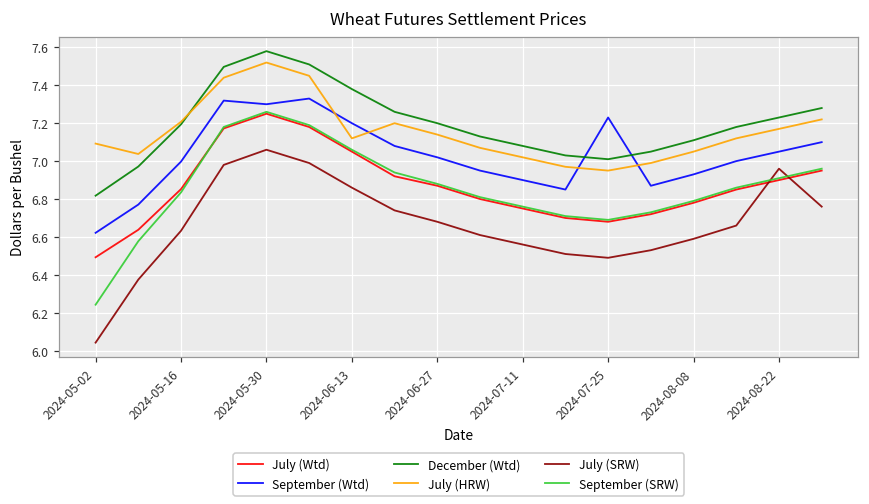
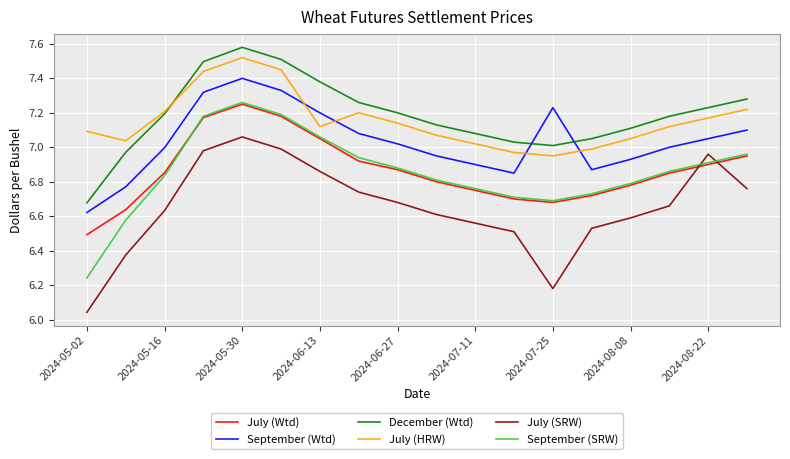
  {
    "July (Wtd)": {
      "2024-05-02": 6.49,
      "2024-05-16": 6.85
    },
    "September (Wtd)": {
      "2024-05-02": 6.62,
      "2024-05-16": 7.0,
-     "2024-05-30": 7.3,
+     "2024-05-30": 7.4,
      "2024-06-13": 7.2,
      "2024-06-27": 7.02,
      "2024-07-11": 6.9,
      "2024-07-25": 7.23,
      "2024-08-08": 6.93,
      "2024-08-22": 7.05
    },
    "December (Wtd)": {
-     "2024-05-02": 6.82,
+     "2024-05-02": 6.68,
      "2024-05-30": 7.58,
      "2024-06-13": 7.38,
      "2024-06-27": 7.20,
      "2024-07-11": 7.08,
      "2024-07-25": 7.01,
      "2024-08-08": 7.11,
      "2024-08-22": 7.23
    },
    "July (HRW)": {
      "2024-05-02": 7.09,
      "2024-05-30": 7.52,
      "2024-06-13": 7.12,
      "2024-06-27": 7.14,
      "2024-07-11": 7.02,
      "2024-07-25": 6.95,
      "2024-08-08": 7.05,
      "2024-08-22": 7.17
    },
    "July (SRW)": {
      "2024-05-02": 6.04,
      "2024-05-16": 6.63,
      "2024-05-30": 7.06,
      "2024-06-13": 6.86,
      "2024-06-27": 6.68,
      "2024-07-11": 6.56,
-     "2024-07-25": 6.49,
+     "2024-07-25": 6.18,
      "2024-08-08": 6.59,
      "2024-08-22": 6.96
    },
    "September (SRW)": {
      "2024-05-02": 6.24,
      "2024-05-16": 6.84
    }
  }
